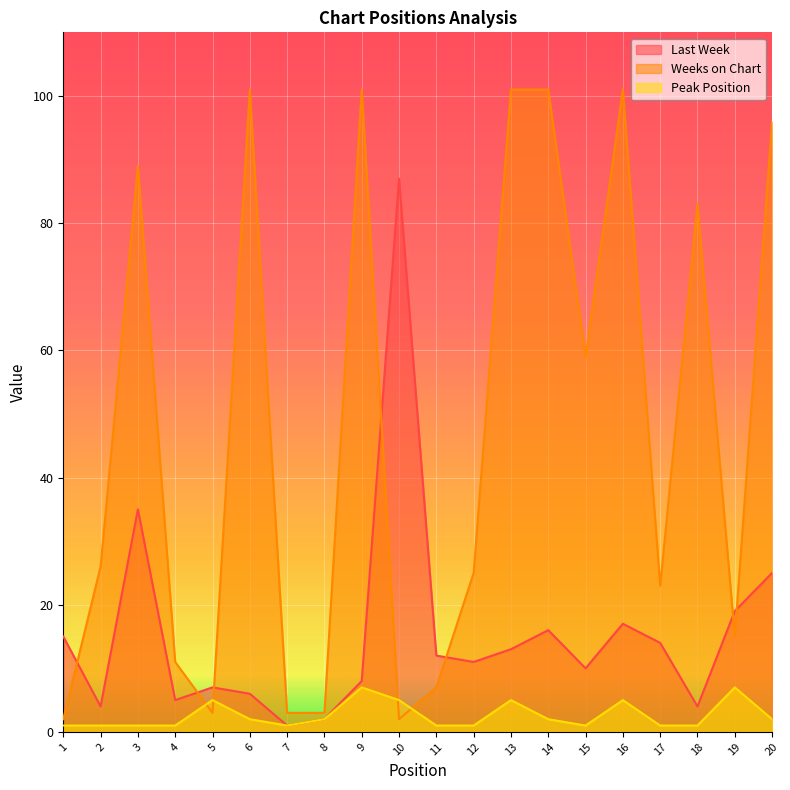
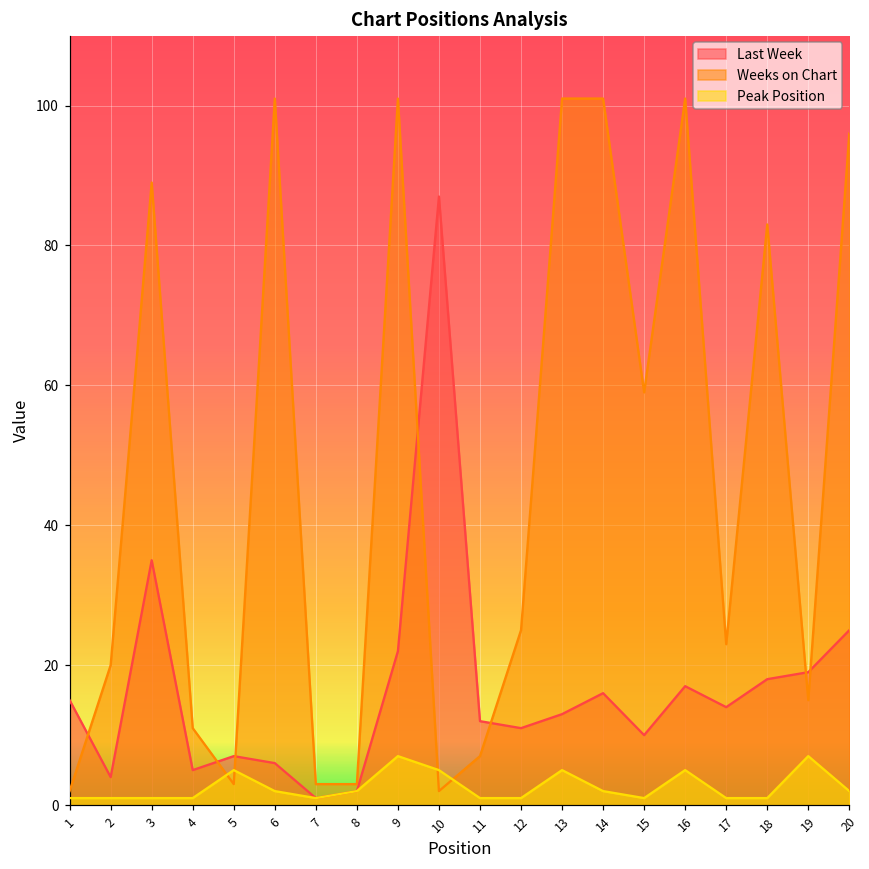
  {
    "Last Week": {
      "1": 15,
      "2": 4,
      "3": 35,
      "4": 5,
      "5": 7,
      "6": 6,
-     "9": 8,
+     "9": 22,
      "10": 87,
      "11": 12,
      "12": 11,
      "13": 13,
      "14": 16,
      "15": 10,
      "16": 17,
      "17": 14,
-     "18": 4,
+     "18": 18,
      "19": 19,
      "20": 25
    },
    "Weeks on Chart": {
      "1": 2,
-     "2": 26,
+     "2": 20,
      "3": 89,
      "4": 11,
      "5": 3,
      "6": 101,
      "7": 3,
      "8": 3,
      "9": 101,
      "10": 2,
      "11": 7,
      "12": 25,
      "13": 101,
      "14": 101,
      "15": 59,
      "16": 101,
      "17": 23,
      "18": 83,
      "19": 15,
      "20": 96
    },
    "Peak Position": {
      "1": 1,
      "2": 1,
      "3": 1,
      "4": 1,
      "5": 5,
      "6": 2,
      "9": 7,
      "10": 5,
      "11": 1,
      "12": 1,
      "13": 5,
      "14": 2,
      "15": 1,
      "16": 5,
      "17": 1,
      "18": 1,
      "19": 7,
      "20": 2
    }
  }
